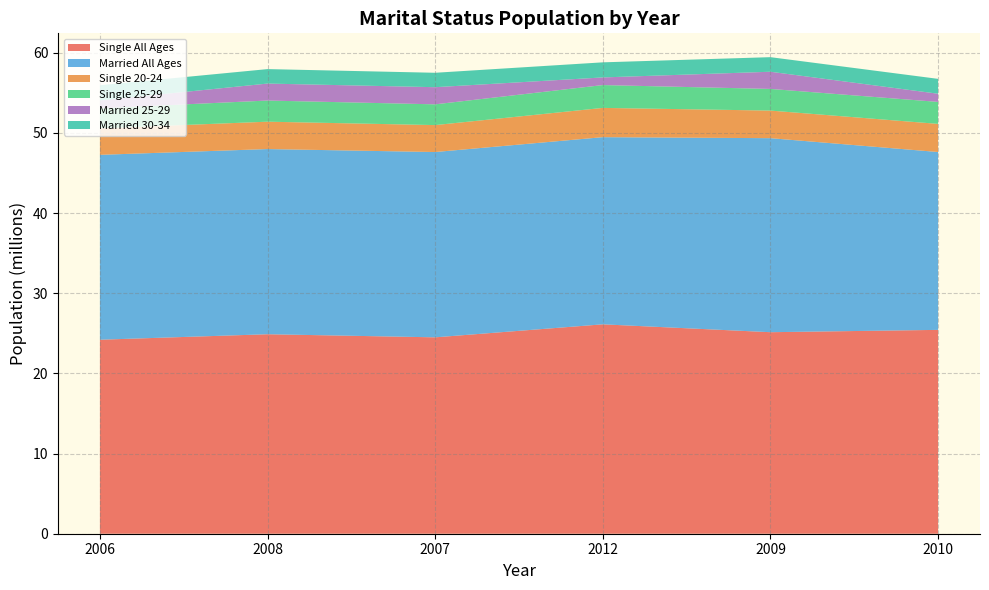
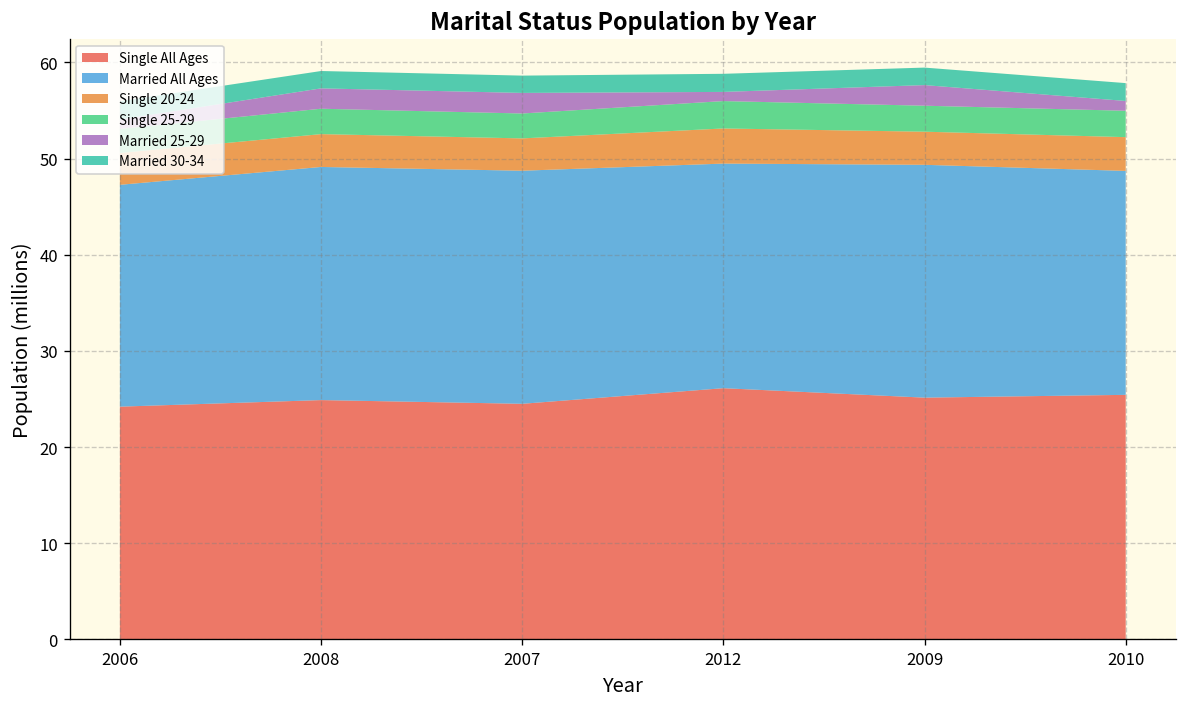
  {
    "Married All Ages": {
      "2006": 23,
-     "2008": 23,
-     "2007": 23,
+     "2008": 24,
+     "2007": 24,
      "2012": 23,
      "2009": 24,
-     "2010": 22
+     "2010": 23
    },
    "Married 25-29": {
      "2008": 2,
      "2007": 2,
      "2012": 1,
      "2009": 2,
      "2010": 1
    }
  }
